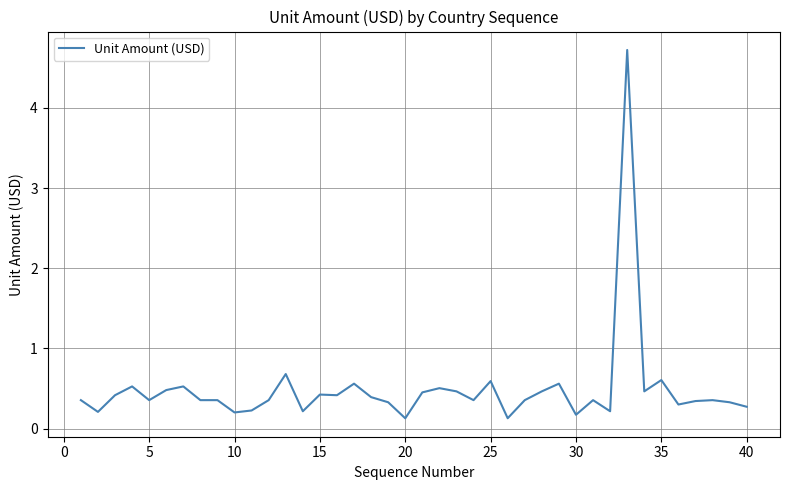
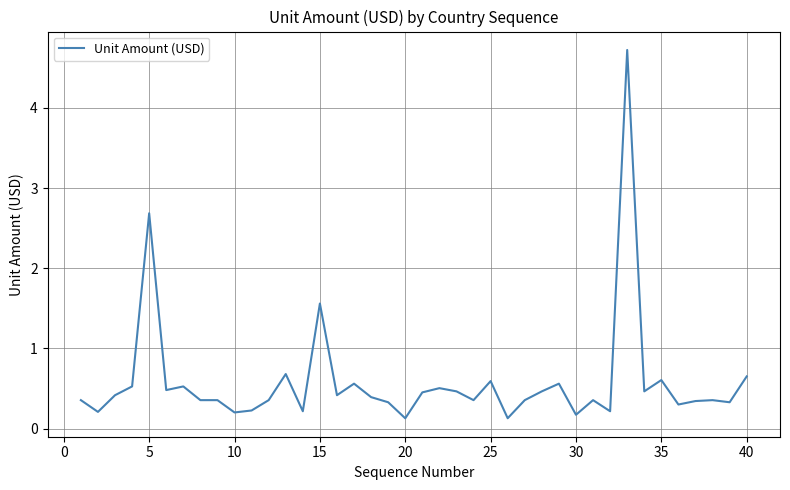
  {
-   "5": 0.4,
+   "5": 2.7,
    "10": 0.2,
-   "15": 0.4,
+   "15": 1.6,
    "20": 0.1,
    "25": 0.6,
    "30": 0.2,
    "35": 0.6,
-   "40": 0.3
+   "40": 0.7
  }
